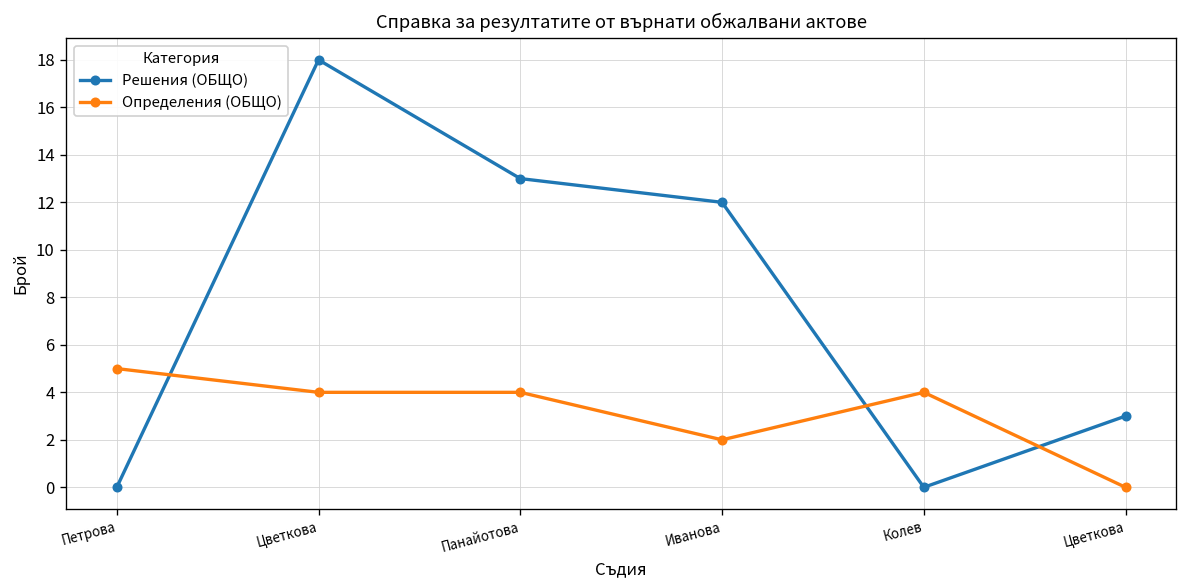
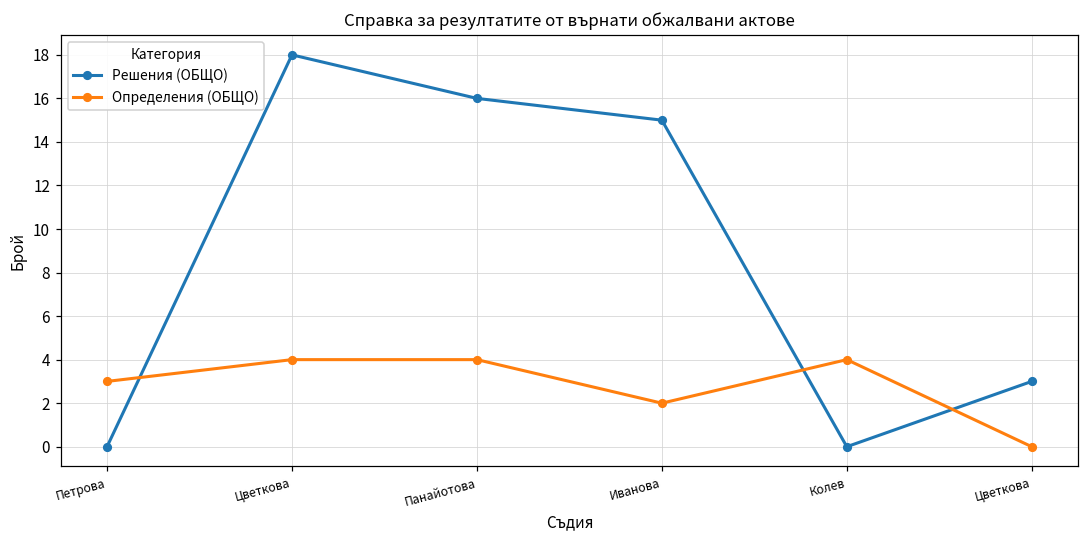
  {
    "Решения (ОБЩО)": {
      "Петрова": 0,
-     "Панайотова": 13,
-     "Иванова": 12,
+     "Панайотова": 16,
+     "Иванова": 15,
      "Колев": 0
    },
    "Определения (ОБЩО)": {
-     "Петрова": 5,
+     "Петрова": 3,
      "Панайотова": 4,
      "Иванова": 2,
      "Колев": 4
    }
  }
